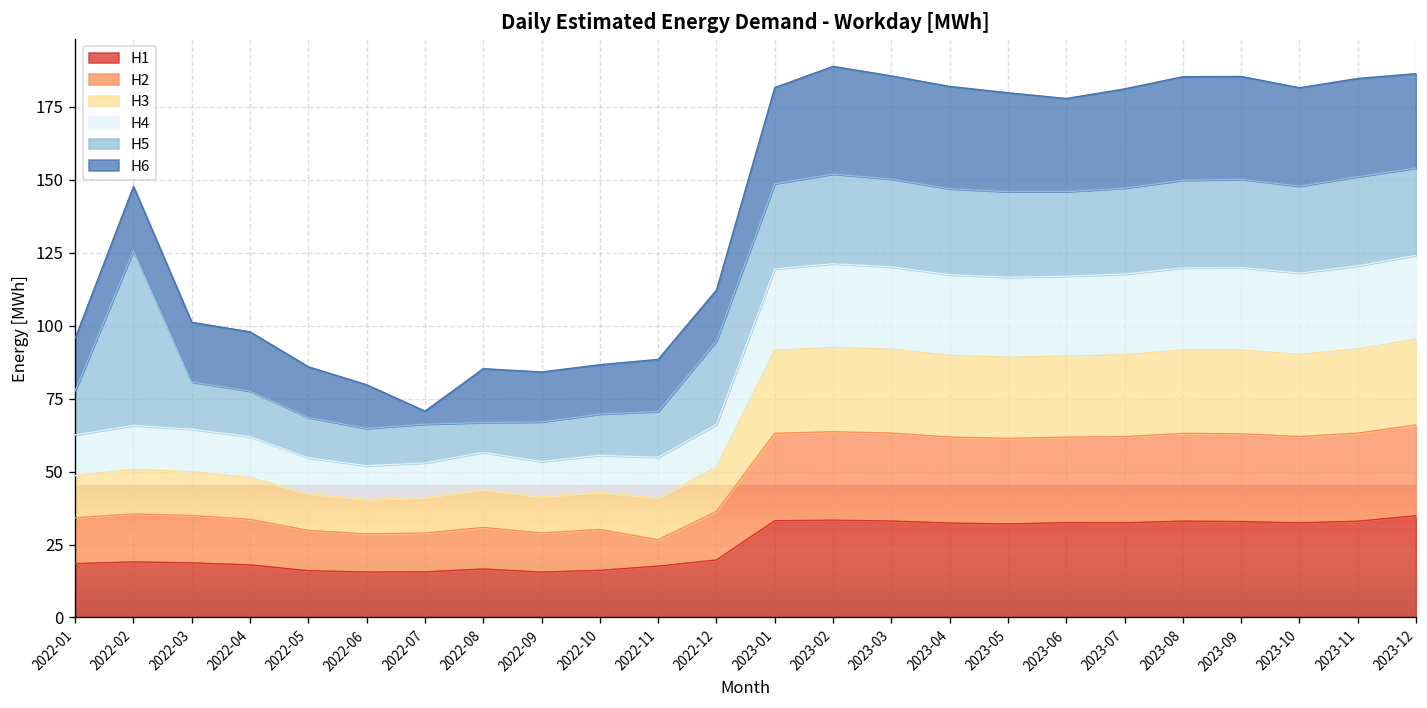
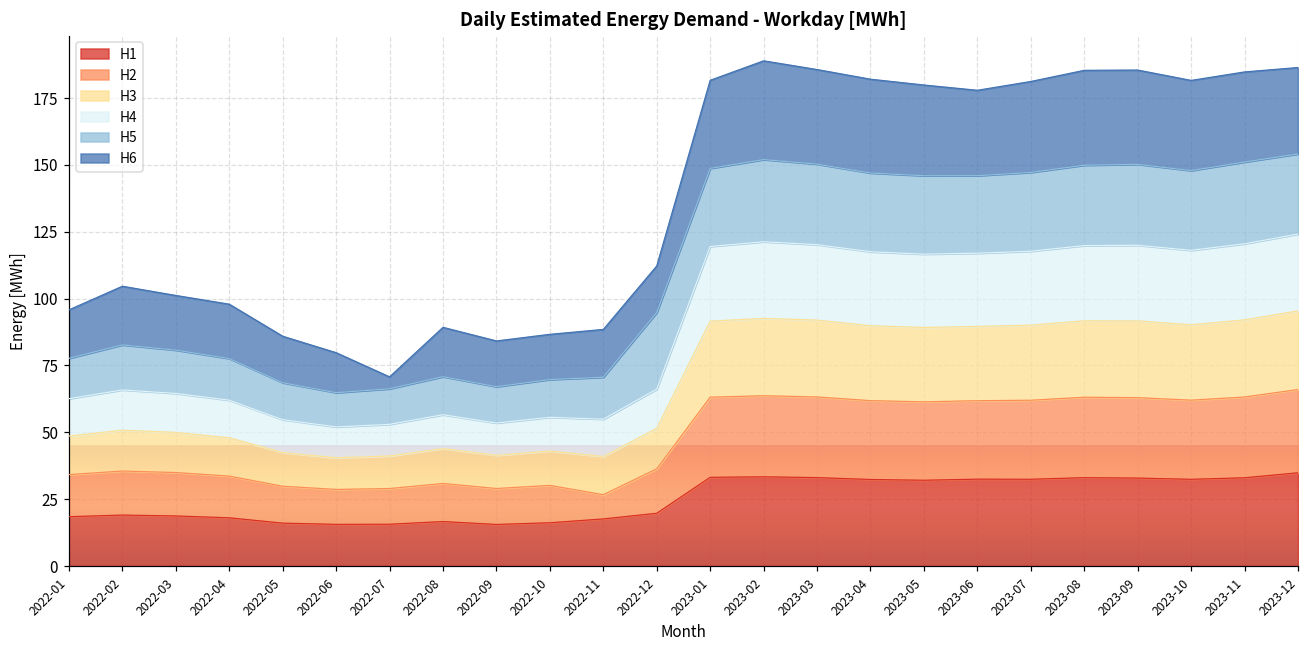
  {
    "H1": {
      "2022-01": 18,
      "2022-02": 19,
      "2022-03": 19,
      "2022-04": 18,
      "2022-05": 16,
      "2022-06": 16,
      "2022-07": 16,
      "2022-08": 17,
      "2022-09": 16,
      "2022-10": 16,
      "2022-11": 18,
      "2022-12": 20,
      "2023-01": 33,
      "2023-02": 33,
      "2023-03": 33,
      "2023-04": 32,
      "2023-05": 32,
      "2023-06": 32,
      "2023-07": 32,
      "2023-08": 33,
      "2023-09": 33,
      "2023-10": 32,
      "2023-11": 33,
      "2023-12": 35
    },
    "H2": {
      "2022-01": 16,
      "2022-02": 16,
      "2022-03": 16,
      "2022-04": 16,
      "2022-05": 14,
      "2022-06": 13,
      "2022-07": 13,
      "2022-08": 14,
      "2022-09": 13,
      "2022-10": 14,
      "2022-11": 9,
      "2022-12": 17,
      "2023-01": 30,
      "2023-02": 30,
      "2023-03": 30,
      "2023-04": 29,
      "2023-05": 29,
      "2023-06": 29,
      "2023-07": 30,
      "2023-08": 30,
      "2023-09": 30,
      "2023-10": 30,
      "2023-11": 30,
      "2023-12": 31
    },
    "H3": {
      "2022-01": 14,
      "2022-02": 15,
      "2022-03": 15,
      "2022-04": 14,
      "2022-05": 13,
      "2022-06": 12,
      "2022-07": 12,
      "2022-08": 13,
      "2022-09": 12,
      "2022-10": 13,
      "2022-11": 14,
      "2022-12": 15,
      "2023-01": 28,
      "2023-02": 29,
      "2023-03": 29,
      "2023-04": 28,
      "2023-05": 28,
      "2023-06": 28,
      "2023-07": 28,
      "2023-08": 29,
      "2023-09": 29,
      "2023-10": 28,
      "2023-11": 29,
      "2023-12": 29
    },
    "H4": {
      "2022-01": 14,
      "2022-02": 15,
      "2022-03": 15,
      "2022-04": 14,
      "2022-05": 12,
      "2022-06": 12,
      "2022-07": 12,
      "2022-08": 13,
      "2022-09": 12,
      "2022-10": 13,
      "2022-11": 14,
      "2022-12": 15,
      "2023-01": 28,
      "2023-02": 29,
      "2023-03": 28,
      "2023-04": 28,
      "2023-05": 27,
      "2023-06": 27,
      "2023-07": 28,
      "2023-08": 28,
      "2023-09": 28,
      "2023-10": 28,
      "2023-11": 28,
      "2023-12": 29
    },
    "H5": {
      "2022-01": 15,
-     "2022-02": 60,
+     "2022-02": 17,
      "2022-03": 16,
      "2022-04": 16,
      "2022-05": 14,
      "2022-06": 13,
      "2022-07": 13,
-     "2022-08": 10,
+     "2022-08": 14,
      "2022-09": 14,
      "2022-10": 14,
      "2022-11": 16,
      "2022-12": 29,
      "2023-01": 29,
      "2023-02": 31,
      "2023-03": 30,
      "2023-04": 29,
      "2023-05": 29,
      "2023-06": 29,
      "2023-07": 29,
      "2023-08": 30,
      "2023-09": 30,
      "2023-10": 30,
      "2023-11": 31,
      "2023-12": 30
    },
    "H6": {
      "2022-01": 18,
      "2022-03": 20,
      "2022-04": 20,
      "2022-05": 17,
      "2022-06": 15,
      "2022-07": 4,
      "2022-08": 18,
      "2022-09": 17,
      "2022-10": 17,
      "2022-11": 18,
      "2022-12": 17,
      "2023-01": 33,
      "2023-02": 37,
      "2023-03": 35,
      "2023-04": 35,
      "2023-05": 34,
      "2023-06": 32,
      "2023-07": 34,
      "2023-08": 35,
      "2023-09": 35,
      "2023-10": 34,
      "2023-11": 34,
      "2023-12": 32
    }
  }
